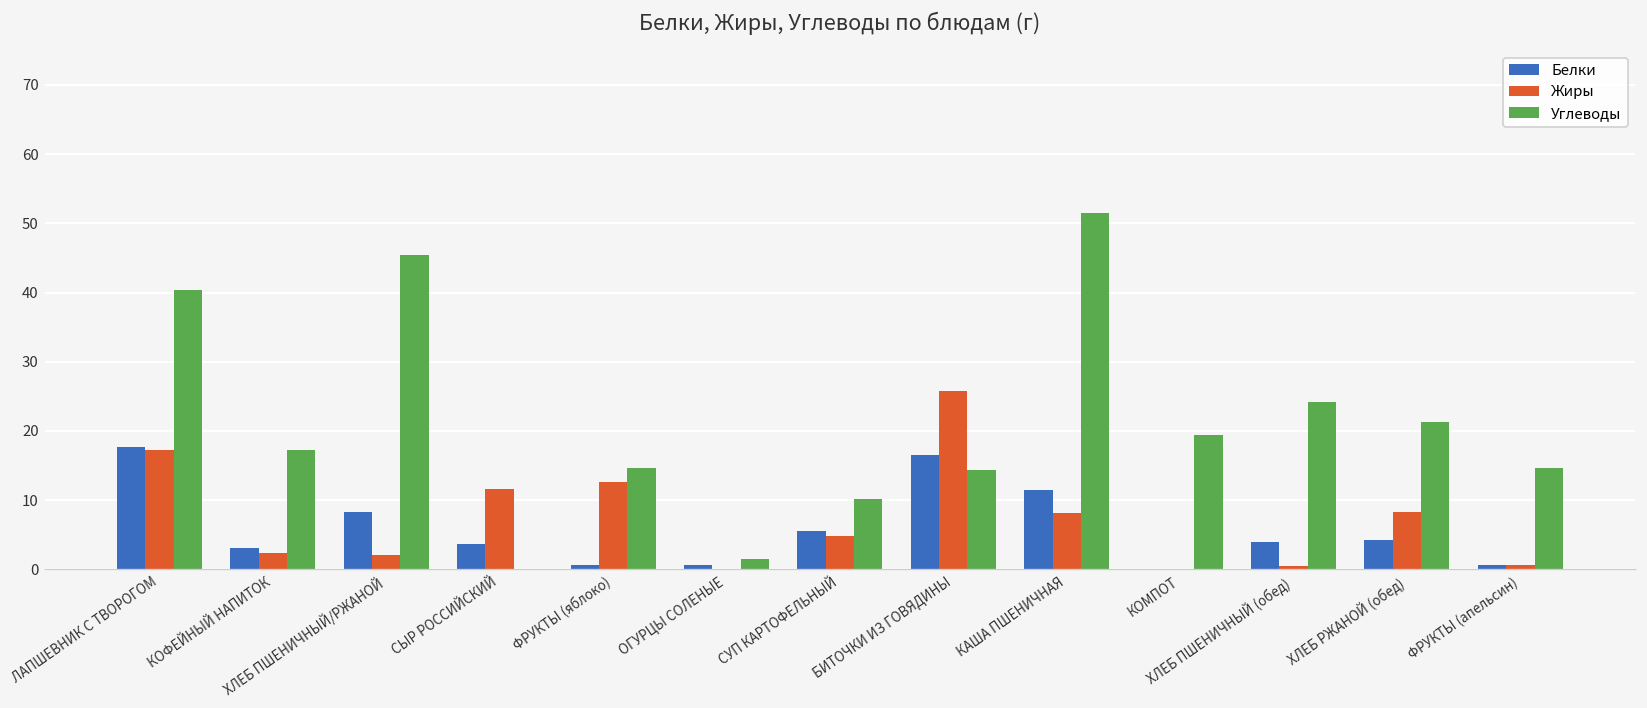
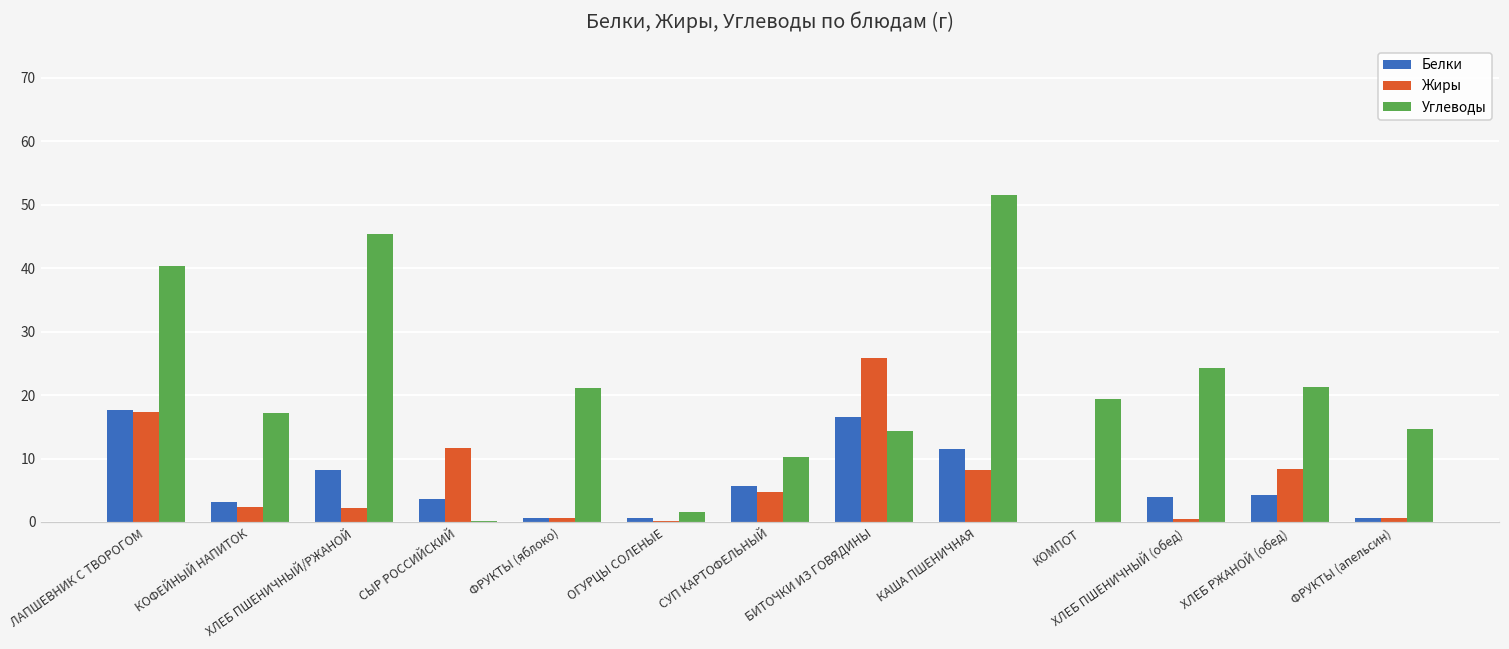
  {
    "Белки": {
      "ЛАПШЕВНИК С ТВОРОГОМ": 18,
      "КОФЕЙНЫЙ НАПИТОК": 3,
      "ХЛЕБ ПШЕНИЧНЫЙ/РЖАНОЙ": 8,
      "СЫР РОССИЙСКИЙ": 4,
      "ФРУКТЫ (яблоко)": 1,
      "ОГУРЦЫ СОЛЕНЫЕ": 1,
      "СУП КАРТОФЕЛЬНЫЙ": 6,
      "БИТОЧКИ ИЗ ГОВЯДИНЫ": 17,
      "КАША ПШЕНИЧНАЯ": 11,
      "КОМПОТ": 0,
      "ХЛЕБ ПШЕНИЧНЫЙ (обед)": 4,
      "ХЛЕБ РЖАНОЙ (обед)": 4,
      "ФРУКТЫ (апельсин)": 1
    },
    "Жиры": {
      "ЛАПШЕВНИК С ТВОРОГОМ": 17,
      "КОФЕЙНЫЙ НАПИТОК": 2,
      "ХЛЕБ ПШЕНИЧНЫЙ/РЖАНОЙ": 2,
      "СЫР РОССИЙСКИЙ": 12,
-     "ФРУКТЫ (яблоко)": 13,
+     "ФРУКТЫ (яблоко)": 1,
      "СУП КАРТОФЕЛЬНЫЙ": 5,
      "БИТОЧКИ ИЗ ГОВЯДИНЫ": 26,
      "КАША ПШЕНИЧНАЯ": 8,
      "КОМПОТ": 0,
      "ХЛЕБ ПШЕНИЧНЫЙ (обед)": 1,
      "ХЛЕБ РЖАНОЙ (обед)": 8,
      "ФРУКТЫ (апельсин)": 1
    },
    "Углеводы": {
      "ЛАПШЕВНИК С ТВОРОГОМ": 40,
      "КОФЕЙНЫЙ НАПИТОК": 17,
      "ХЛЕБ ПШЕНИЧНЫЙ/РЖАНОЙ": 45,
-     "ФРУКТЫ (яблоко)": 15,
+     "ФРУКТЫ (яблоко)": 21,
      "ОГУРЦЫ СОЛЕНЫЕ": 2,
      "СУП КАРТОФЕЛЬНЫЙ": 10,
      "БИТОЧКИ ИЗ ГОВЯДИНЫ": 14,
      "КАША ПШЕНИЧНАЯ": 52,
      "КОМПОТ": 19,
      "ХЛЕБ ПШЕНИЧНЫЙ (обед)": 24,
      "ХЛЕБ РЖАНОЙ (обед)": 21,
      "ФРУКТЫ (апельсин)": 15
    }
  }
